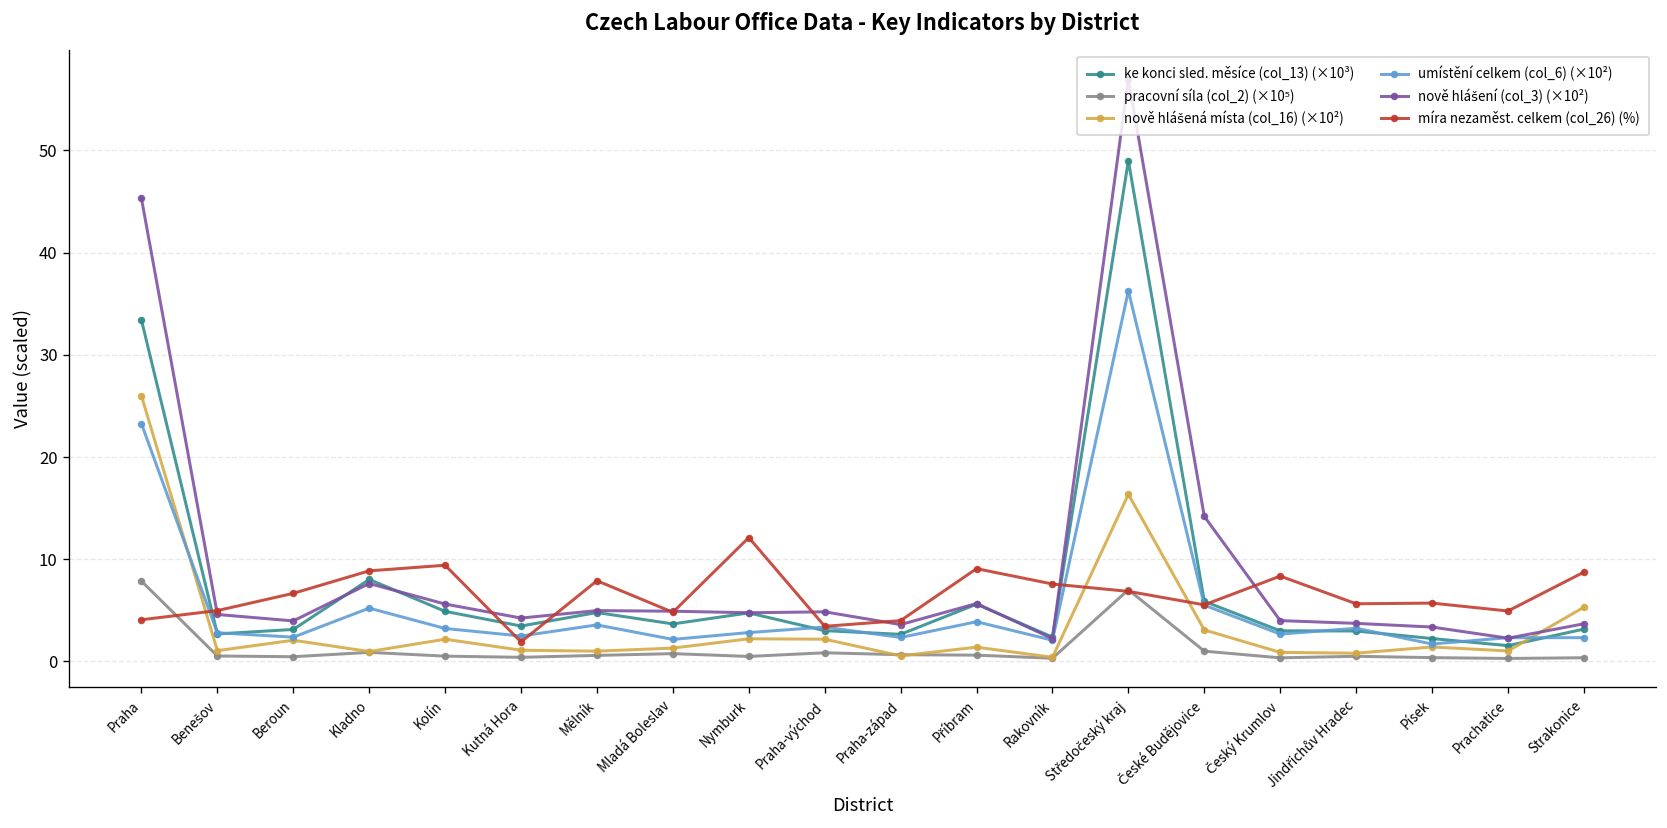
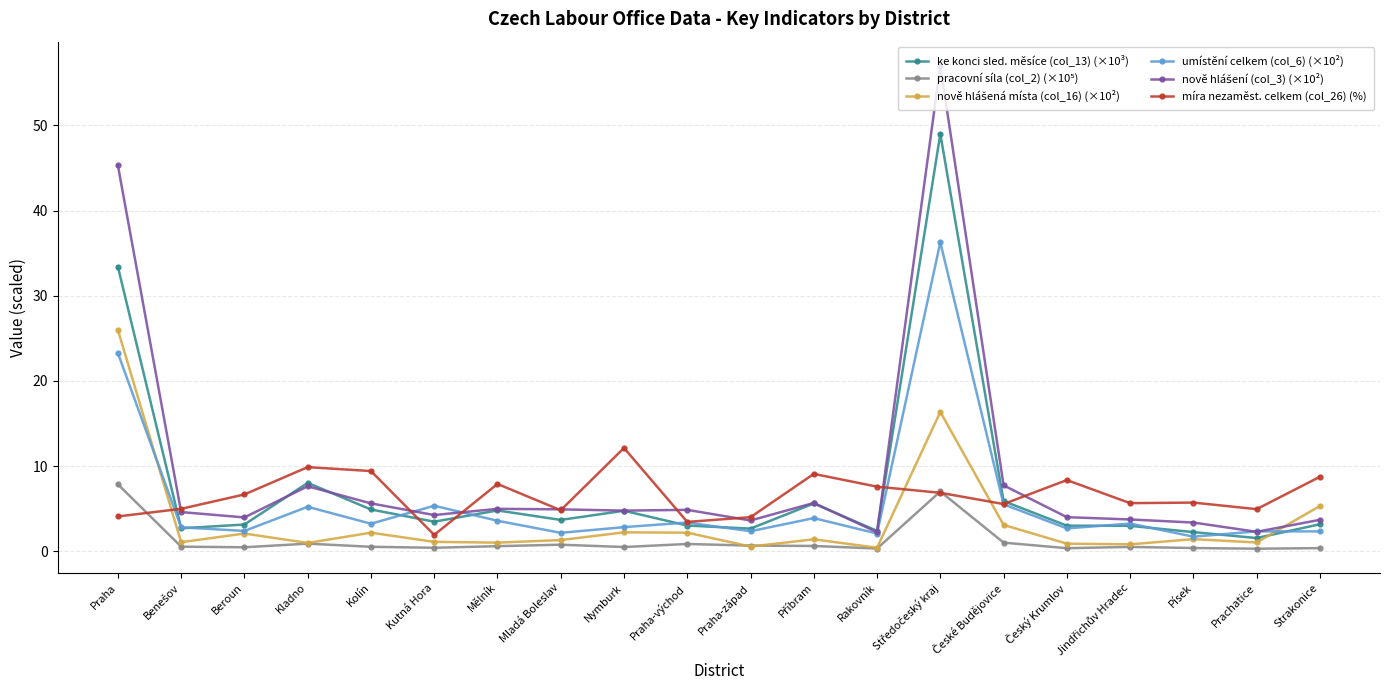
  {
    "ke konci sled. měsíce (col_13) (×10³)": {
      "Praha": 33,
      "Beroun": 3,
      "Kladno": 8,
      "Kolín": 5,
      "Kutná Hora": 3,
      "Mladá Boleslav": 4,
      "Praha-východ": 3,
      "Praha-západ": 3,
      "Středočeský kraj": 49,
      "České Budějovice": 6,
      "Český Krumlov": 3,
      "Písek": 2,
      "Prachatice": 2,
      "Strakonice": 3
    },
    "pracovní síla (col_2) (×10⁵)": {
      "Praha": 8,
      "Benešov": 1,
      "Beroun": 0,
      "Kolín": 1,
      "Kutná Hora": 0,
      "Mělník": 1,
      "Mladá Boleslav": 1,
      "Nymburk": 0,
      "Praha-východ": 1,
      "Příbram": 1,
      "České Budějovice": 1,
      "Český Krumlov": 0,
      "Jindřichův Hradec": 0,
      "Písek": 0,
      "Prachatice": 0,
      "Strakonice": 0
    },
    "nově hlášená místa (col_16) (×10²)": {
      "Praha": 26,
      "Benešov": 1,
      "Kolín": 2,
      "Kutná Hora": 1,
      "Mělník": 1,
      "Mladá Boleslav": 1,
      "Nymburk": 2,
      "Praha-východ": 2,
      "Příbram": 1,
      "Středočeský kraj": 16,
      "České Budějovice": 3,
      "Český Krumlov": 1,
      "Jindřichův Hradec": 1,
      "Prachatice": 1,
      "Strakonice": 5
    },
    "umístění celkem (col_6) (×10²)": {
      "Praha": 23,
      "Kladno": 5,
      "Kolín": 3,
-     "Kutná Hora": 2,
+     "Kutná Hora": 5,
      "Mělník": 4,
      "Mladá Boleslav": 2,
      "Nymburk": 3,
      "Praha-západ": 2,
      "Příbram": 4,
      "Středočeský kraj": 36,
      "Český Krumlov": 3,
      "Strakonice": 2
    },
    "nově hlášení (col_3) (×10²)": {
      "Praha": 45,
      "Benešov": 5,
      "Beroun": 4,
      "Kladno": 8,
      "Kolín": 6,
      "Kutná Hora": 4,
      "Praha-východ": 5,
      "Praha-západ": 4,
-     "České Budějovice": 14,
+     "České Budějovice": 8,
      "Český Krumlov": 4,
      "Jindřichův Hradec": 4,
      "Písek": 3,
      "Strakonice": 4
    },
    "míra nezaměst. celkem (col_26) (%)": {
      "Praha": 4,
      "Benešov": 5,
      "Beroun": 7,
-     "Kladno": 9,
+     "Kladno": 10,
      "Kolín": 9,
      "Kutná Hora": 2,
      "Mělník": 8,
      "Nymburk": 12,
      "Praha-západ": 4,
      "Příbram": 9,
      "Rakovník": 8,
      "Český Krumlov": 8,
      "Jindřichův Hradec": 6,
      "Písek": 6,
      "Prachatice": 5,
      "Strakonice": 9
    }
  }
